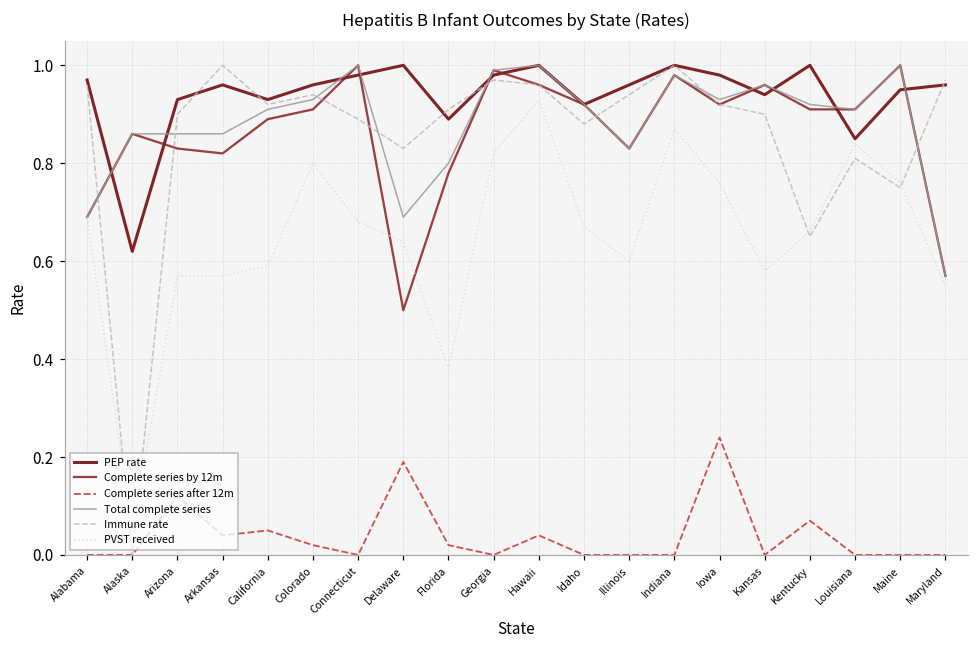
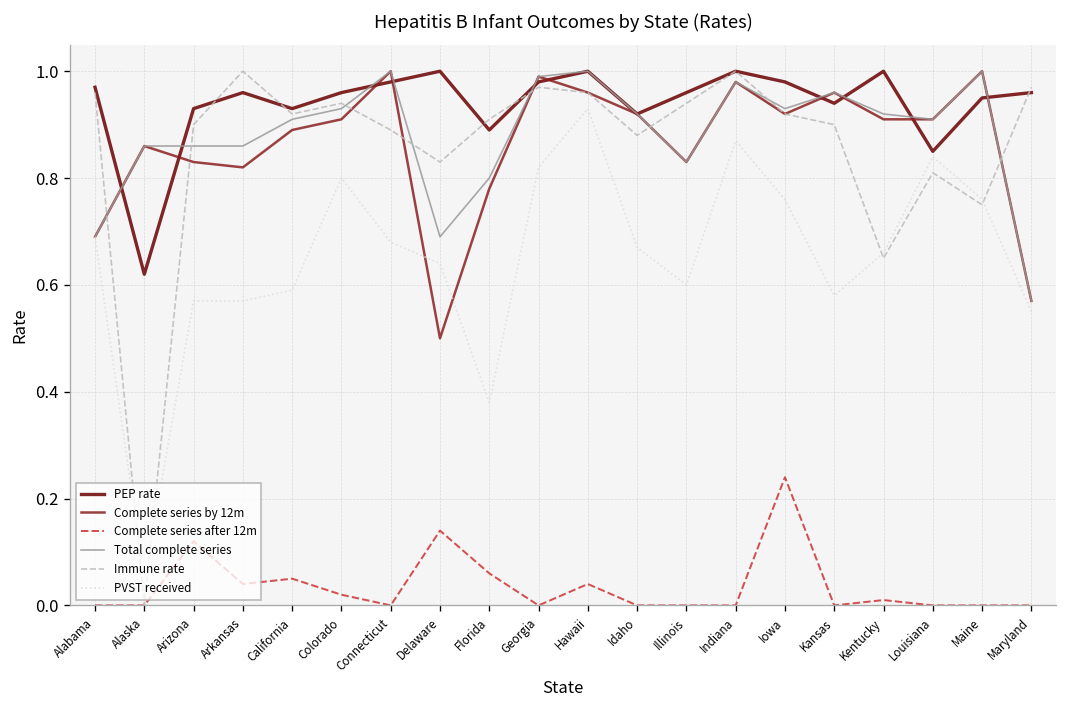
  {
    "Complete series after 12m": {
      "Alabama": 0.00,
      "California": 0.05,
      "Colorado": 0.02,
      "Connecticut": 0.00,
-     "Delaware": 0.19,
-     "Florida": 0.02,
+     "Delaware": 0.14,
+     "Florida": 0.06,
      "Georgia": 0.00,
      "Hawaii": 0.04,
      "Idaho": 0.00,
      "Illinois": 0.00,
      "Indiana": 0.00,
      "Iowa": 0.24,
      "Kansas": 0.00,
-     "Kentucky": 0.07,
+     "Kentucky": 0.01,
      "Louisiana": 0.00,
      "Maine": 0.00,
      "Maryland": 0.00
    }
  }
